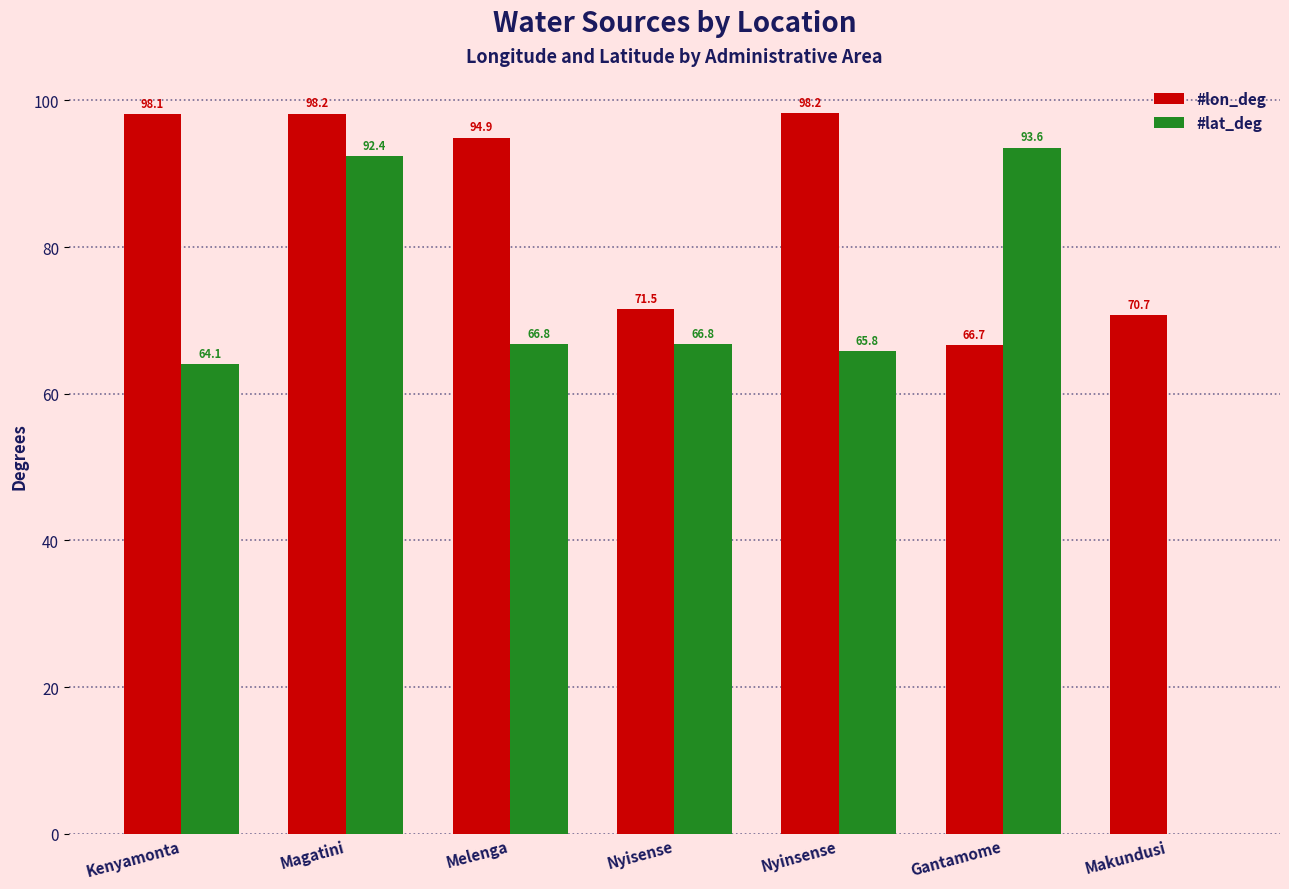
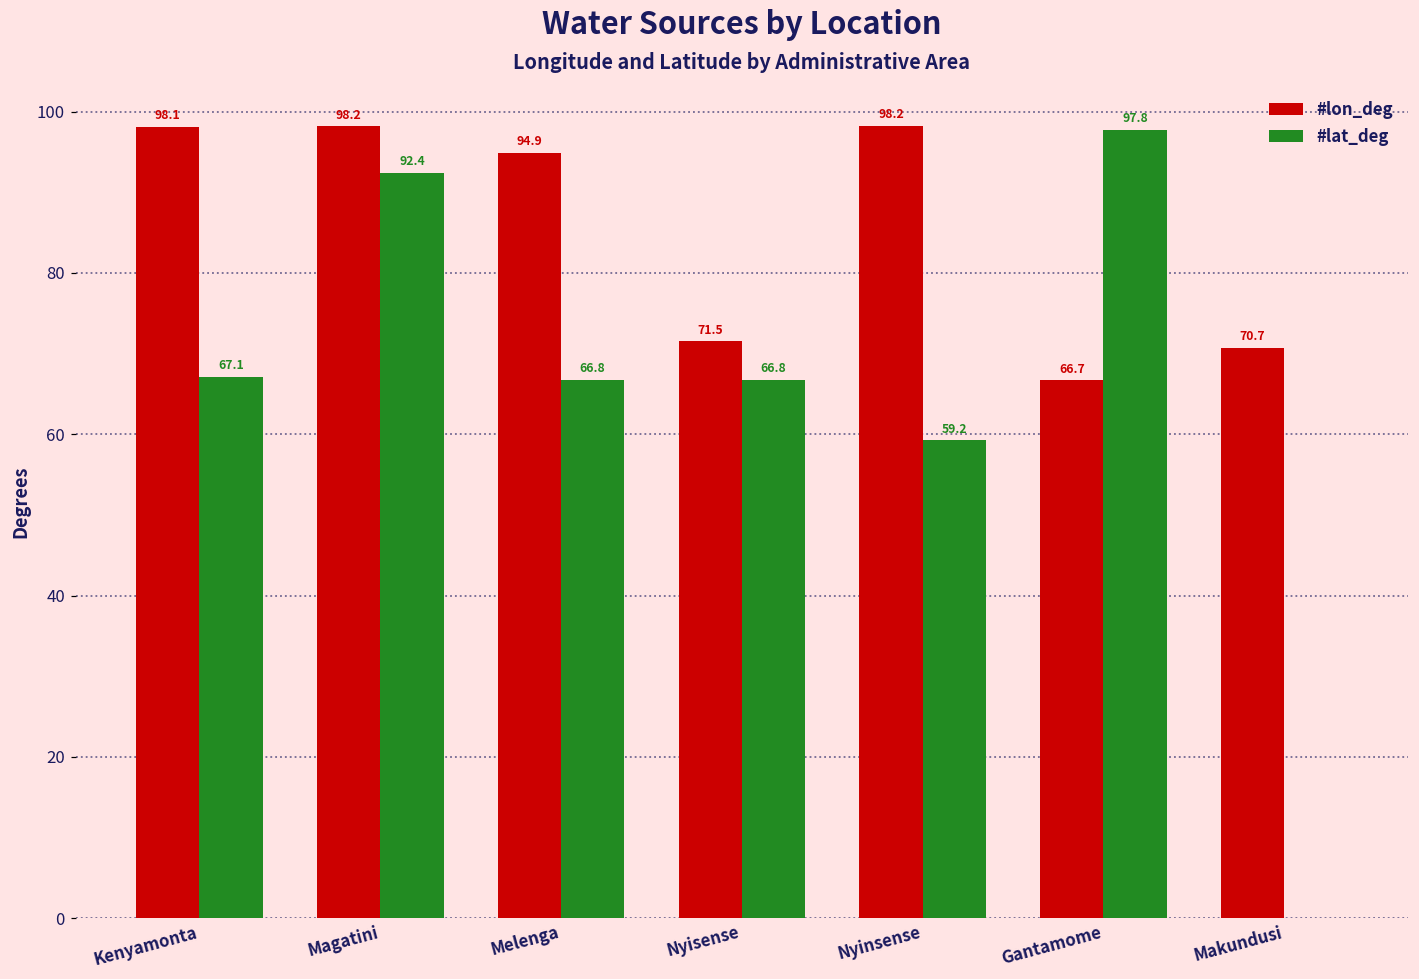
  {
    "#lon_deg": {
      "Kenyamonta": 98.1,
      "Magatini": 98.2,
      "Melenga": 94.9,
      "Nyisense": 71.5,
      "Nyinsense": 98.2,
      "Gantamome": 66.7,
      "Makundusi": 70.7
    },
    "#lat_deg": {
-     "Kenyamonta": 64.1,
+     "Kenyamonta": 67.1,
      "Magatini": 92.4,
      "Melenga": 66.8,
      "Nyisense": 66.8,
-     "Nyinsense": 65.8,
-     "Gantamome": 93.6
+     "Nyinsense": 59.2,
+     "Gantamome": 97.8
    }
  }
